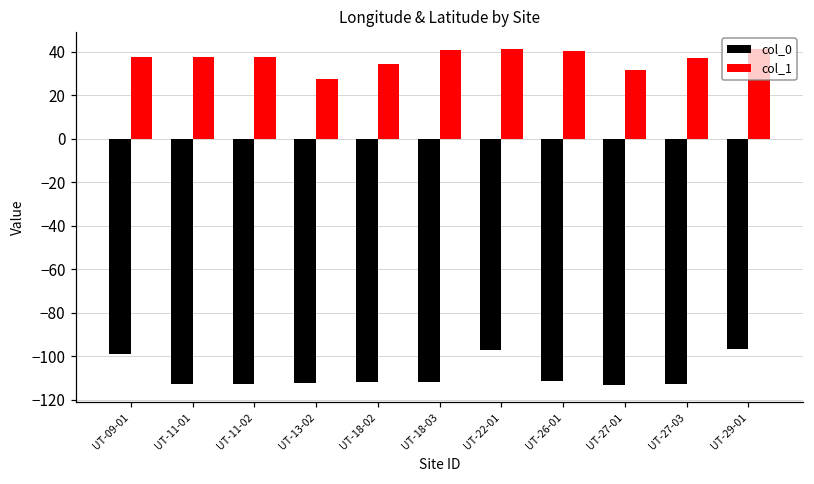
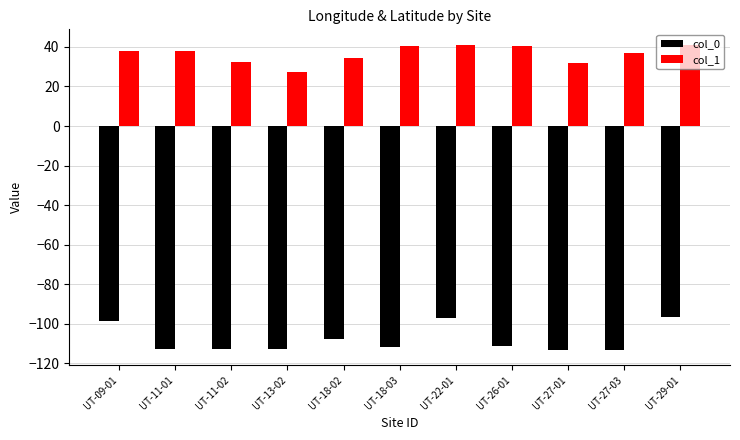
  {
    "col_0": {
      "UT-09-01": -99,
      "UT-11-01": -113,
      "UT-11-02": -113,
      "UT-13-02": -113,
-     "UT-18-02": -112,
+     "UT-18-02": -108,
      "UT-18-03": -112,
      "UT-22-01": -97,
      "UT-26-01": -111,
      "UT-27-01": -113,
      "UT-27-03": -113,
      "UT-29-01": -97
    },
    "col_1": {
      "UT-09-01": 38,
      "UT-11-01": 38,
-     "UT-11-02": 38,
+     "UT-11-02": 33,
      "UT-13-02": 27,
      "UT-18-02": 34,
      "UT-18-03": 41,
      "UT-22-01": 41,
      "UT-26-01": 41,
      "UT-27-01": 32,
      "UT-27-03": 37
    }
  }
